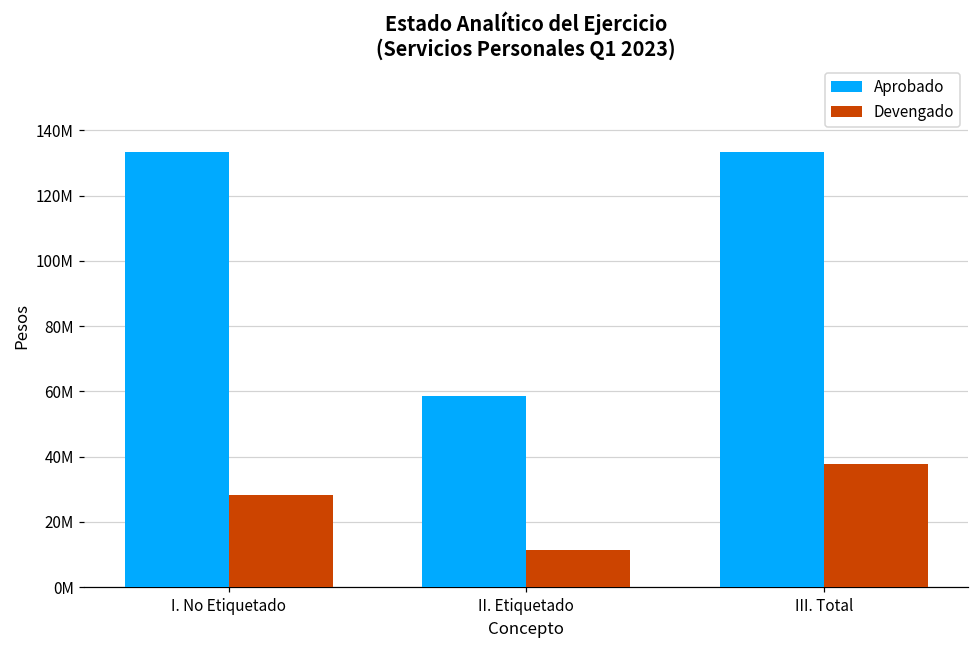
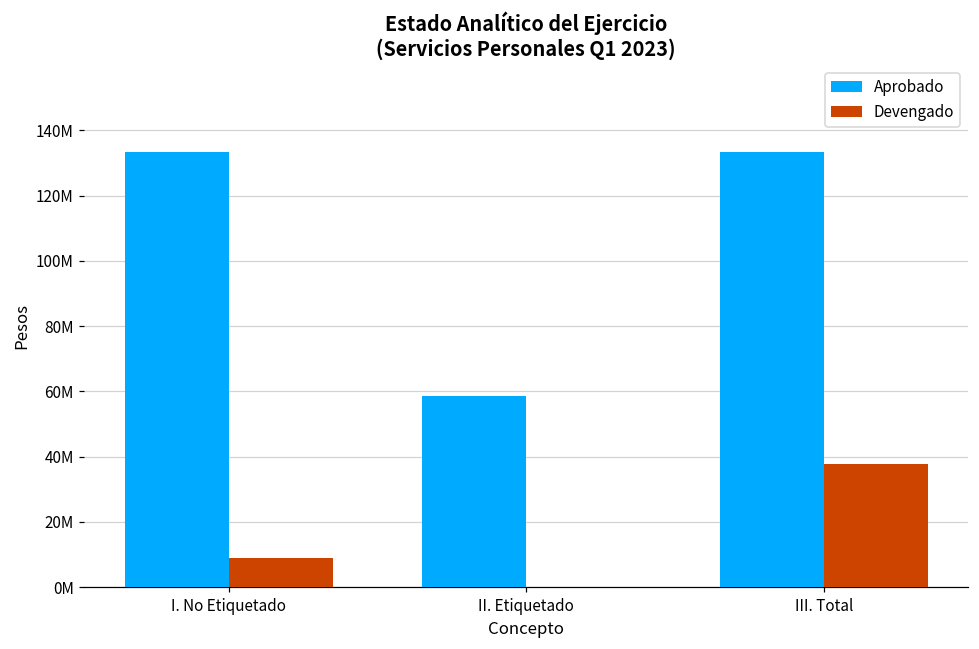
  {
    "Aprobado": {
      "I. No Etiquetado": 133000000,
      "II. Etiquetado": 58000000,
      "III. Total": 133000000
    },
    "Devengado": {
-     "I. No Etiquetado": 28000000,
-     "II. Etiquetado": 11000000,
+     "I. No Etiquetado": 9000000,
+     "II. Etiquetado": 0,
      "III. Total": 38000000
    }
  }
